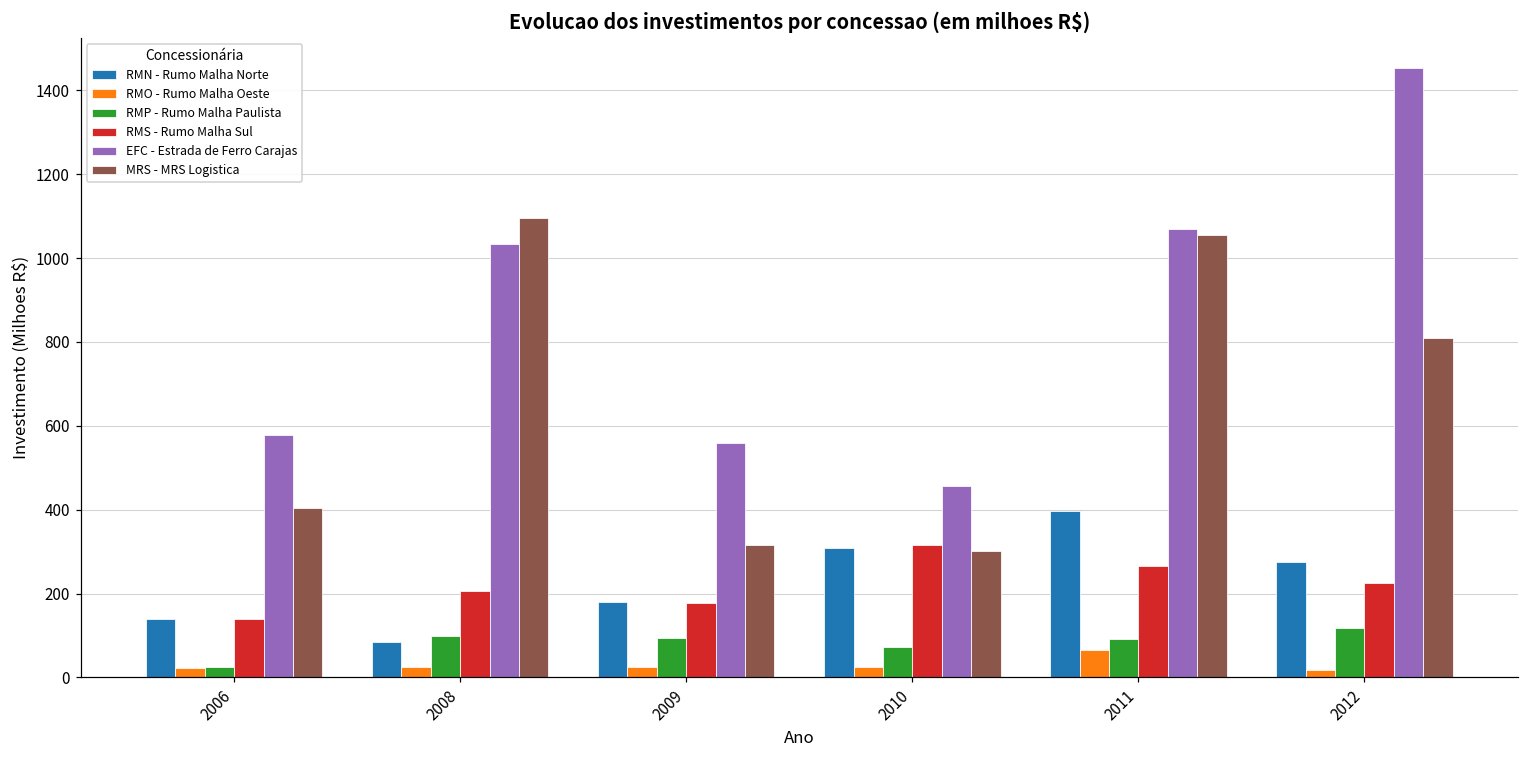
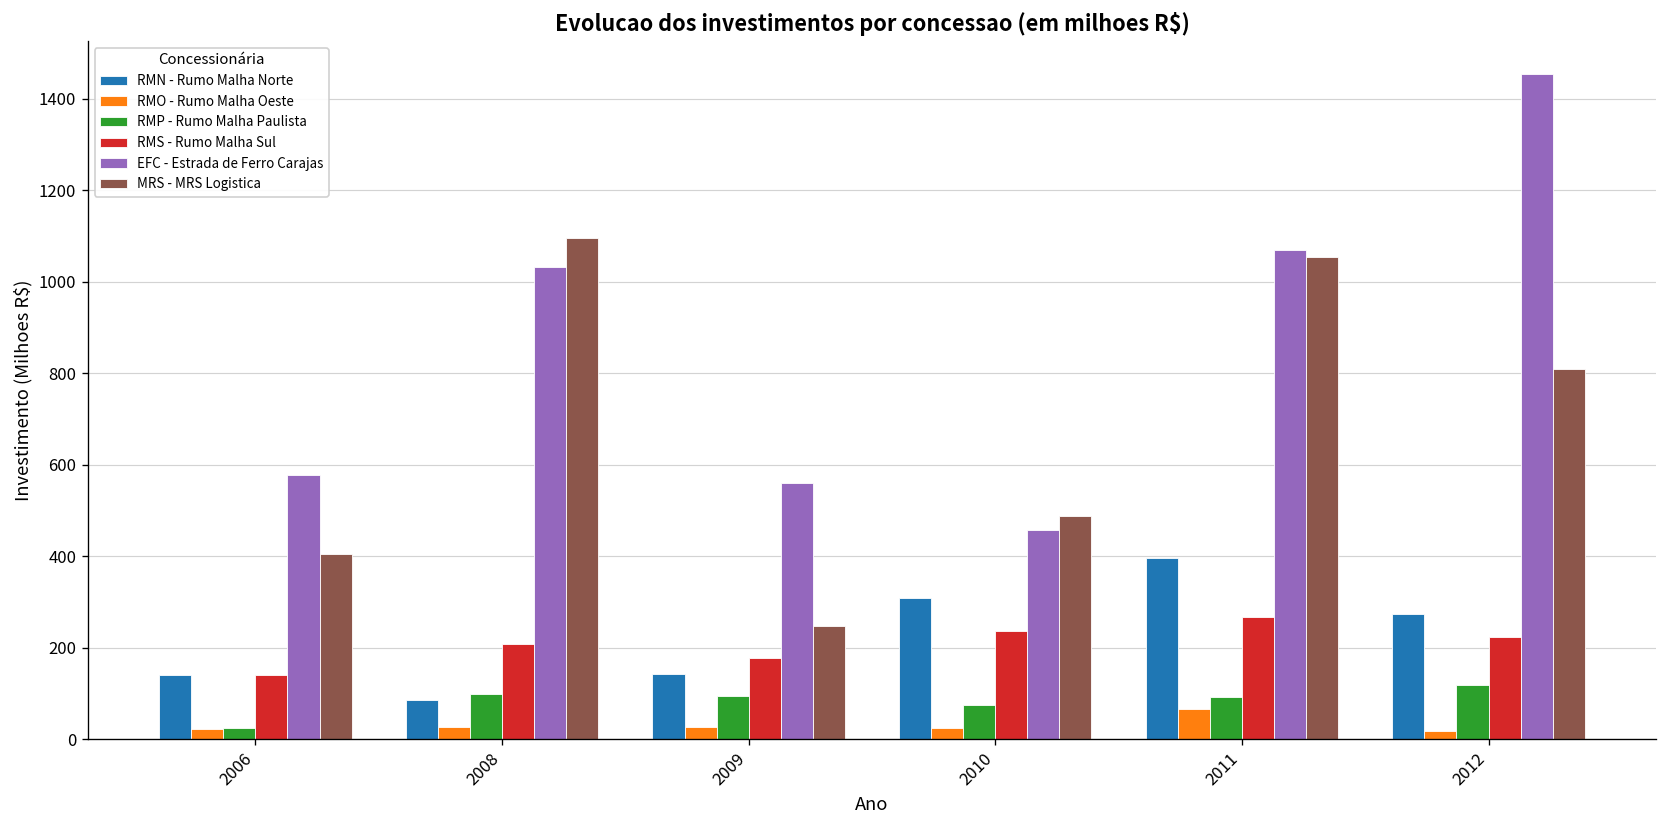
  {
    "RMN - Rumo Malha Norte": {
      "2006": 140,
      "2008": 80,
-     "2009": 180,
+     "2009": 140,
      "2010": 310,
      "2011": 400,
      "2012": 270
    },
    "RMO - Rumo Malha Oeste": {
      "2006": 20,
      "2008": 30,
      "2009": 30,
      "2010": 20,
      "2011": 70,
      "2012": 20
    },
    "RMP - Rumo Malha Paulista": {
      "2006": 20,
      "2008": 100,
      "2009": 90,
      "2010": 70,
      "2011": 90,
      "2012": 120
    },
    "RMS - Rumo Malha Sul": {
      "2006": 140,
      "2008": 210,
      "2009": 180,
-     "2010": 320,
+     "2010": 240,
      "2011": 270,
      "2012": 220
    },
    "EFC - Estrada de Ferro Carajas": {
      "2006": 580,
      "2008": 1030,
      "2009": 560,
      "2010": 460,
      "2011": 1070,
      "2012": 1450
    },
    "MRS - MRS Logistica": {
      "2006": 410,
      "2008": 1100,
-     "2009": 320,
-     "2010": 300,
+     "2009": 250,
+     "2010": 490,
      "2011": 1050,
      "2012": 810
    }
  }
